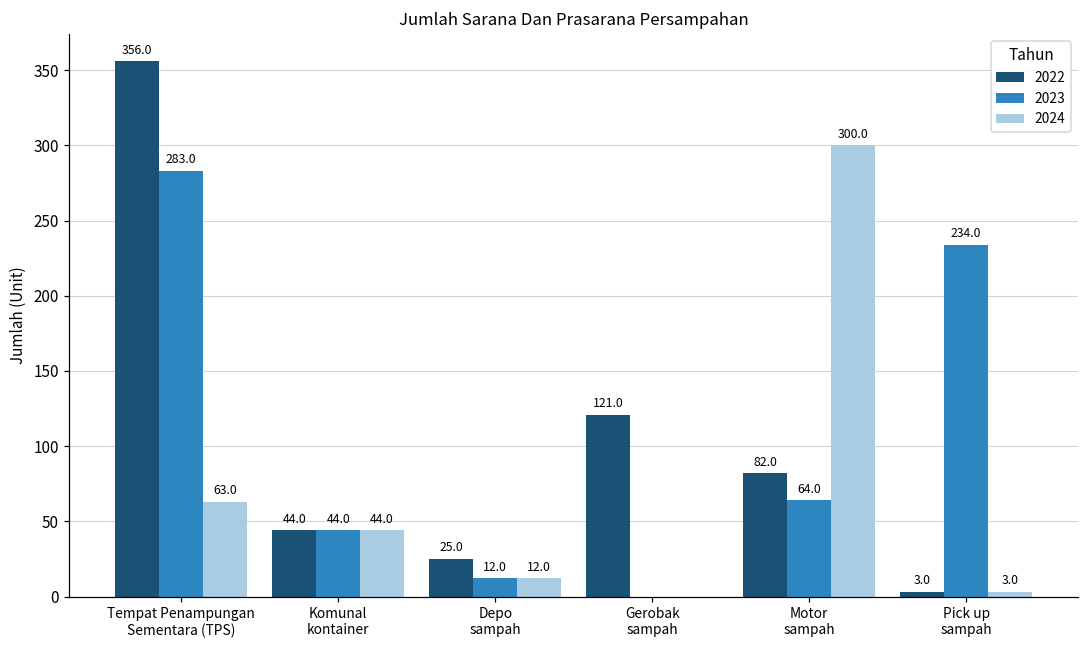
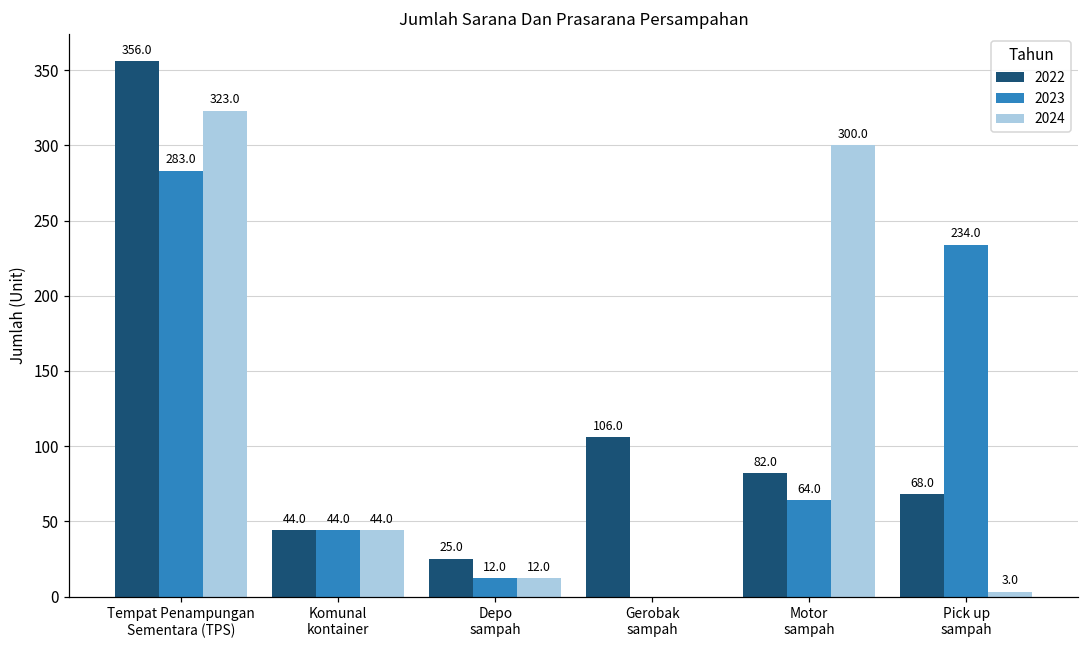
  {
    "2022": {
      "Tempat Penampungan Sementara (TPS)": 356.0,
      "Komunal kontainer": 44.0,
      "Depo sampah": 25.0,
-     "Gerobak sampah": 121.0,
+     "Gerobak sampah": 106.0,
      "Motor sampah": 82.0,
-     "Pick up sampah": 3.0
+     "Pick up sampah": 68.0
    },
    "2023": {
      "Tempat Penampungan Sementara (TPS)": 283.0,
      "Komunal kontainer": 44.0,
      "Depo sampah": 12.0,
      "Motor sampah": 64.0,
      "Pick up sampah": 234.0
    },
    "2024": {
-     "Tempat Penampungan Sementara (TPS)": 63.0,
+     "Tempat Penampungan Sementara (TPS)": 323.0,
      "Komunal kontainer": 44.0,
      "Depo sampah": 12.0,
      "Motor sampah": 300.0,
      "Pick up sampah": 3.0
    }
  }
